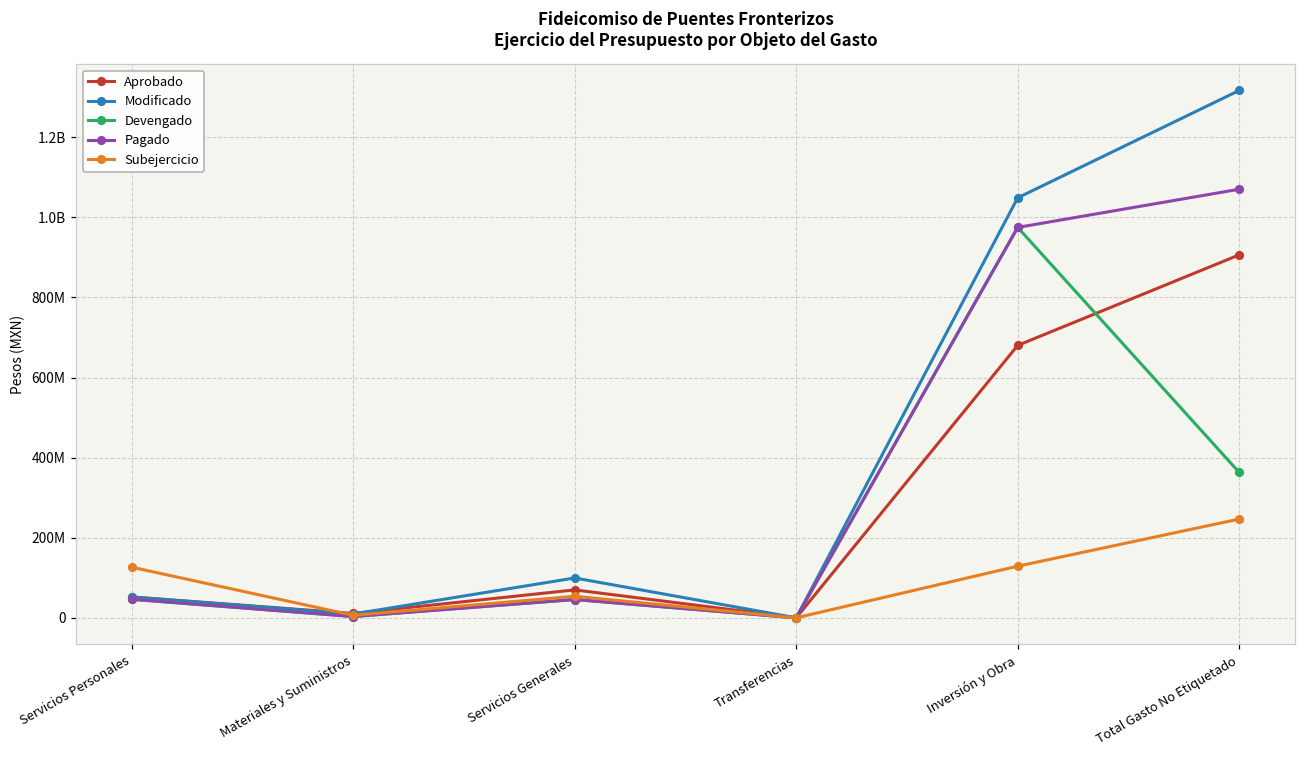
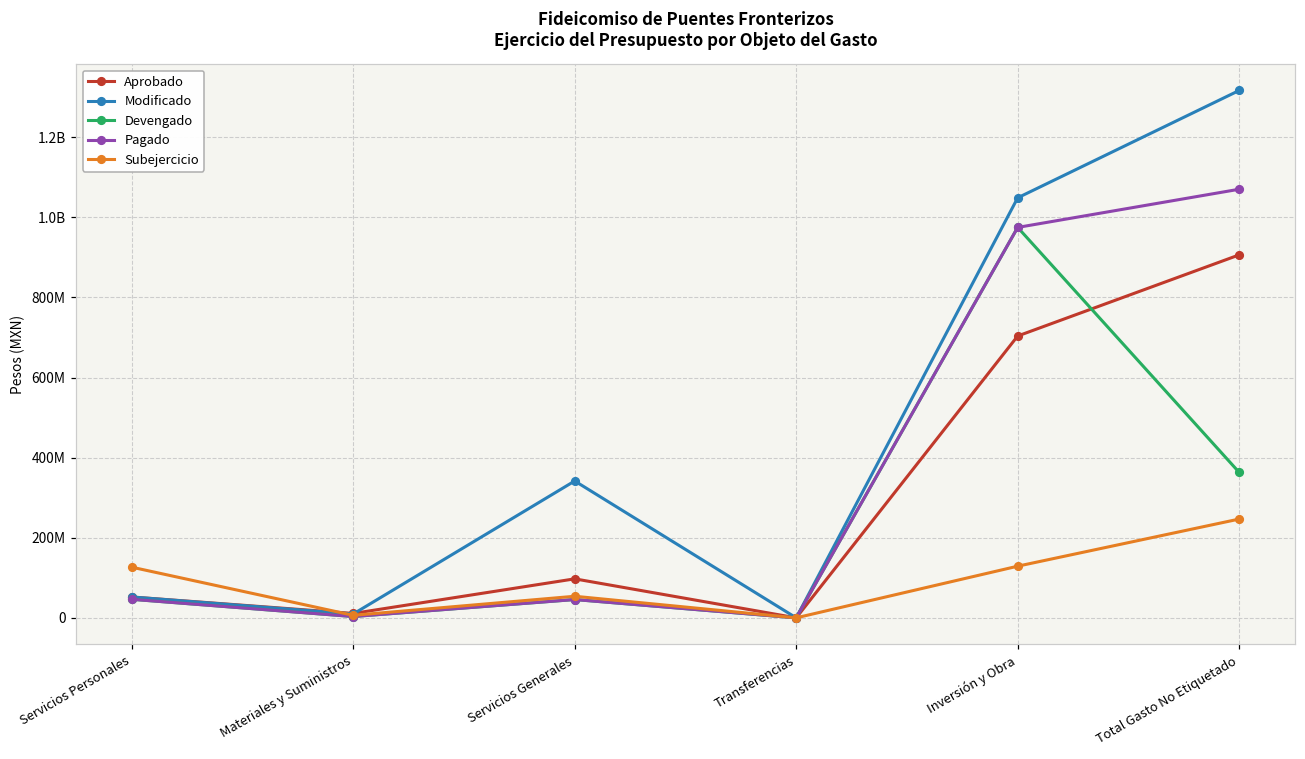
  {
    "Aprobado": {
-     "Servicios Generales": 70000000,
-     "Inversión y Obra": 680000000,
+     "Servicios Generales": 100000000,
+     "Inversión y Obra": 700000000,
      "Total Gasto No Etiquetado": 910000000
    },
    "Modificado": {
-     "Servicios Generales": 100000000,
+     "Servicios Generales": 340000000,
      "Inversión y Obra": 1050000000,
      "Total Gasto No Etiquetado": 1320000000
    },
    "Devengado": {
      "Total Gasto No Etiquetado": 360000000
    },
    "Pagado": {
      "Total Gasto No Etiquetado": 1070000000
    },
    "Subejercicio": {
      "Servicios Personales": 130000000,
      "Servicios Generales": 50000000,
      "Inversión y Obra": 130000000,
      "Total Gasto No Etiquetado": 250000000
    }
  }
